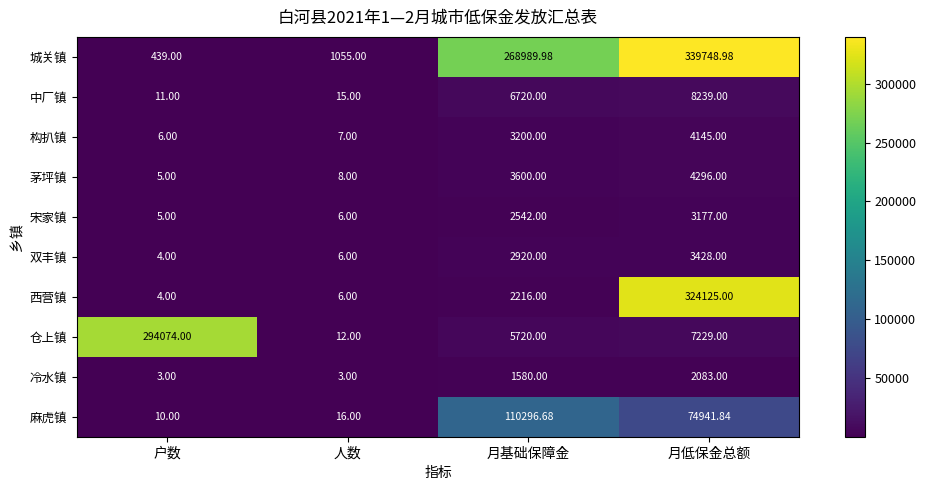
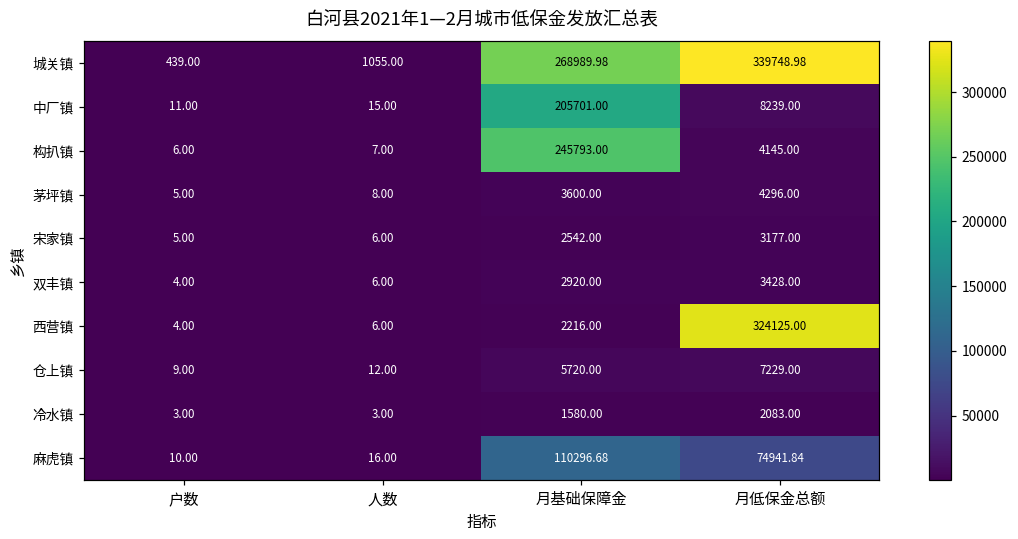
  {
    "城关镇": {
      "户数": 439.00,
      "人数": 1055.00,
      "月基础保障金": 268989.98,
      "月低保金总额": 339748.98
    },
    "中厂镇": {
      "户数": 11.00,
      "人数": 15.00,
-     "月基础保障金": 6720.00,
+     "月基础保障金": 205701.00,
      "月低保金总额": 8239.00
    },
    "构扒镇": {
      "户数": 6.00,
      "人数": 7.00,
-     "月基础保障金": 3200.00,
+     "月基础保障金": 245793.00,
      "月低保金总额": 4145.00
    },
    "茅坪镇": {
      "户数": 5.00,
      "人数": 8.00,
      "月基础保障金": 3600.00,
      "月低保金总额": 4296.00
    },
    "宋家镇": {
      "户数": 5.00,
      "人数": 6.00,
      "月基础保障金": 2542.00,
      "月低保金总额": 3177.00
    },
    "双丰镇": {
      "户数": 4.00,
      "人数": 6.00,
      "月基础保障金": 2920.00,
      "月低保金总额": 3428.00
    },
    "西营镇": {
      "户数": 4.00,
      "人数": 6.00,
      "月基础保障金": 2216.00,
      "月低保金总额": 324125.00
    },
    "仓上镇": {
-     "户数": 294074.00,
+     "户数": 9.00,
      "人数": 12.00,
      "月基础保障金": 5720.00,
      "月低保金总额": 7229.00
    },
    "冷水镇": {
      "户数": 3.00,
      "人数": 3.00,
      "月基础保障金": 1580.00,
      "月低保金总额": 2083.00
    },
    "麻虎镇": {
      "户数": 10.00,
      "人数": 16.00,
      "月基础保障金": 110296.68,
      "月低保金总额": 74941.84
    }
  }
